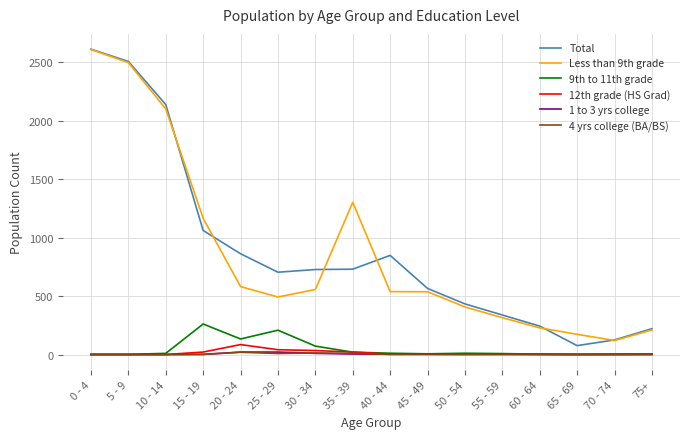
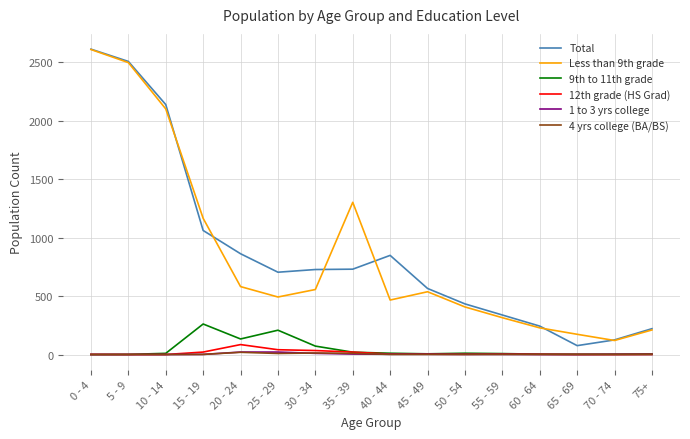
  {
    "Total": {
      "10 - 14": 2140,
      "15 - 19": 1060,
      "20 - 24": 860,
      "25 - 29": 700,
      "30 - 34": 730,
      "35 - 39": 730,
      "40 - 44": 850,
      "45 - 49": 570,
      "50 - 54": 430,
      "55 - 59": 340,
      "65 - 69": 80
    },
    "Less than 9th grade": {
      "10 - 14": 2100,
      "15 - 19": 1170,
      "20 - 24": 580,
      "25 - 29": 490,
      "30 - 34": 560,
      "35 - 39": 1300,
-     "40 - 44": 540,
+     "40 - 44": 470,
      "45 - 49": 540,
      "50 - 54": 410,
      "55 - 59": 320,
      "65 - 69": 170
    },
    "9th to 11th grade": {
      "15 - 19": 260,
      "20 - 24": 130,
      "25 - 29": 210,
      "30 - 34": 70
    },
    "12th grade (HS Grad)": {
      "20 - 24": 90
    }
  }
